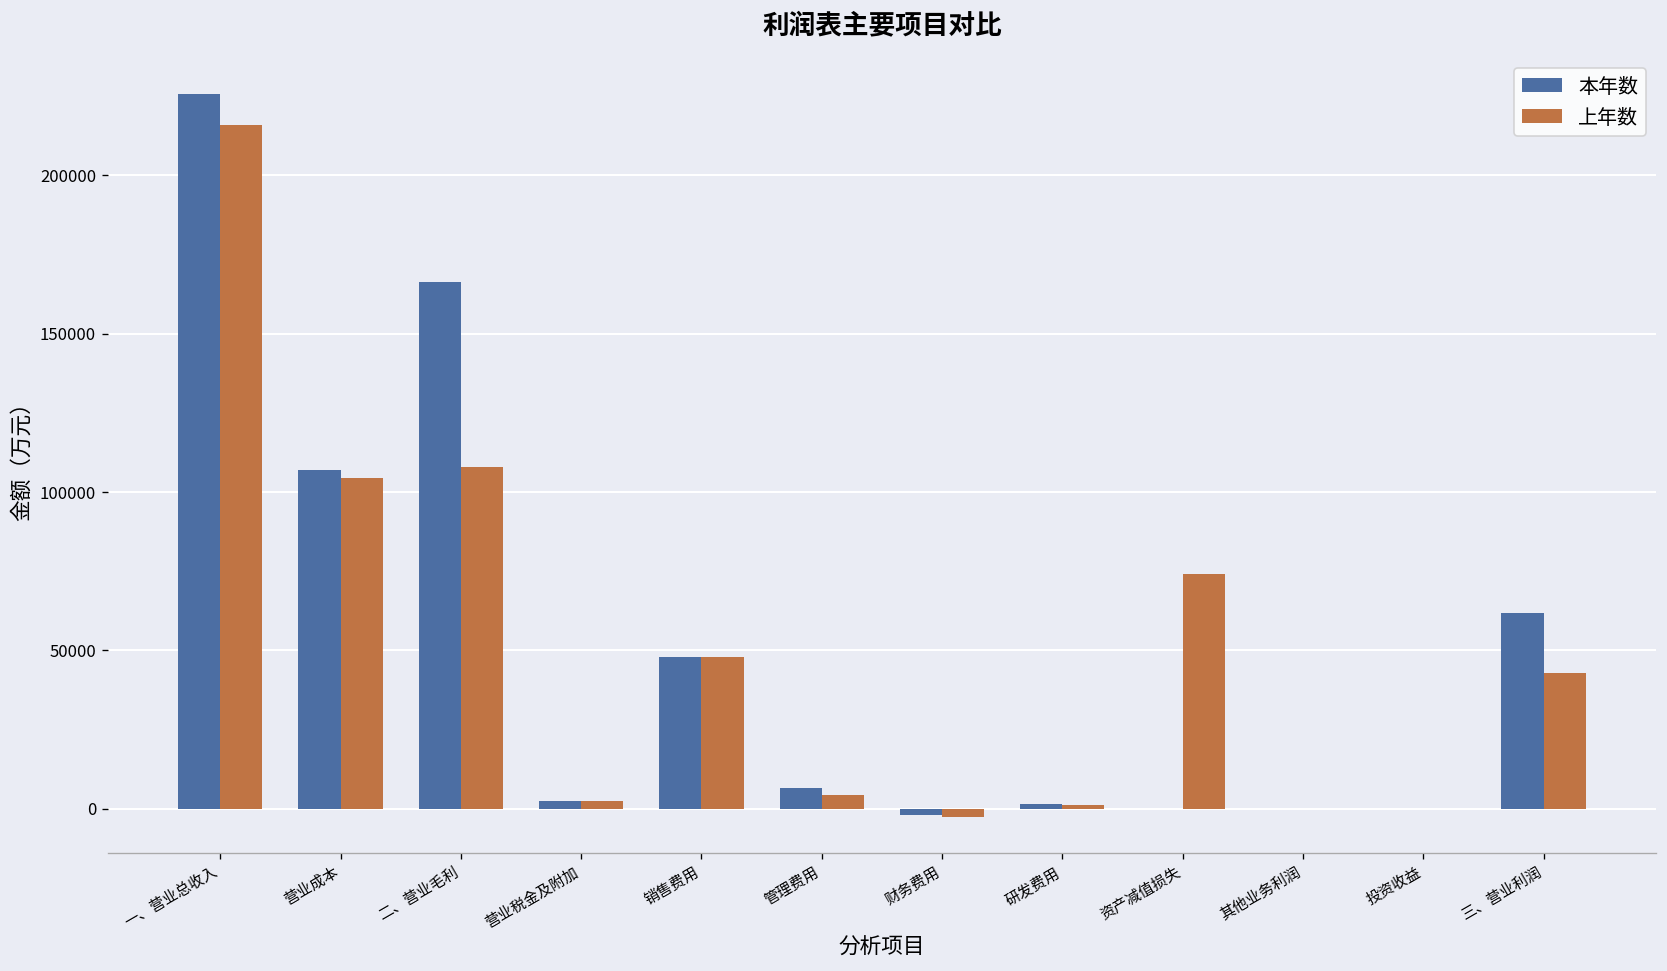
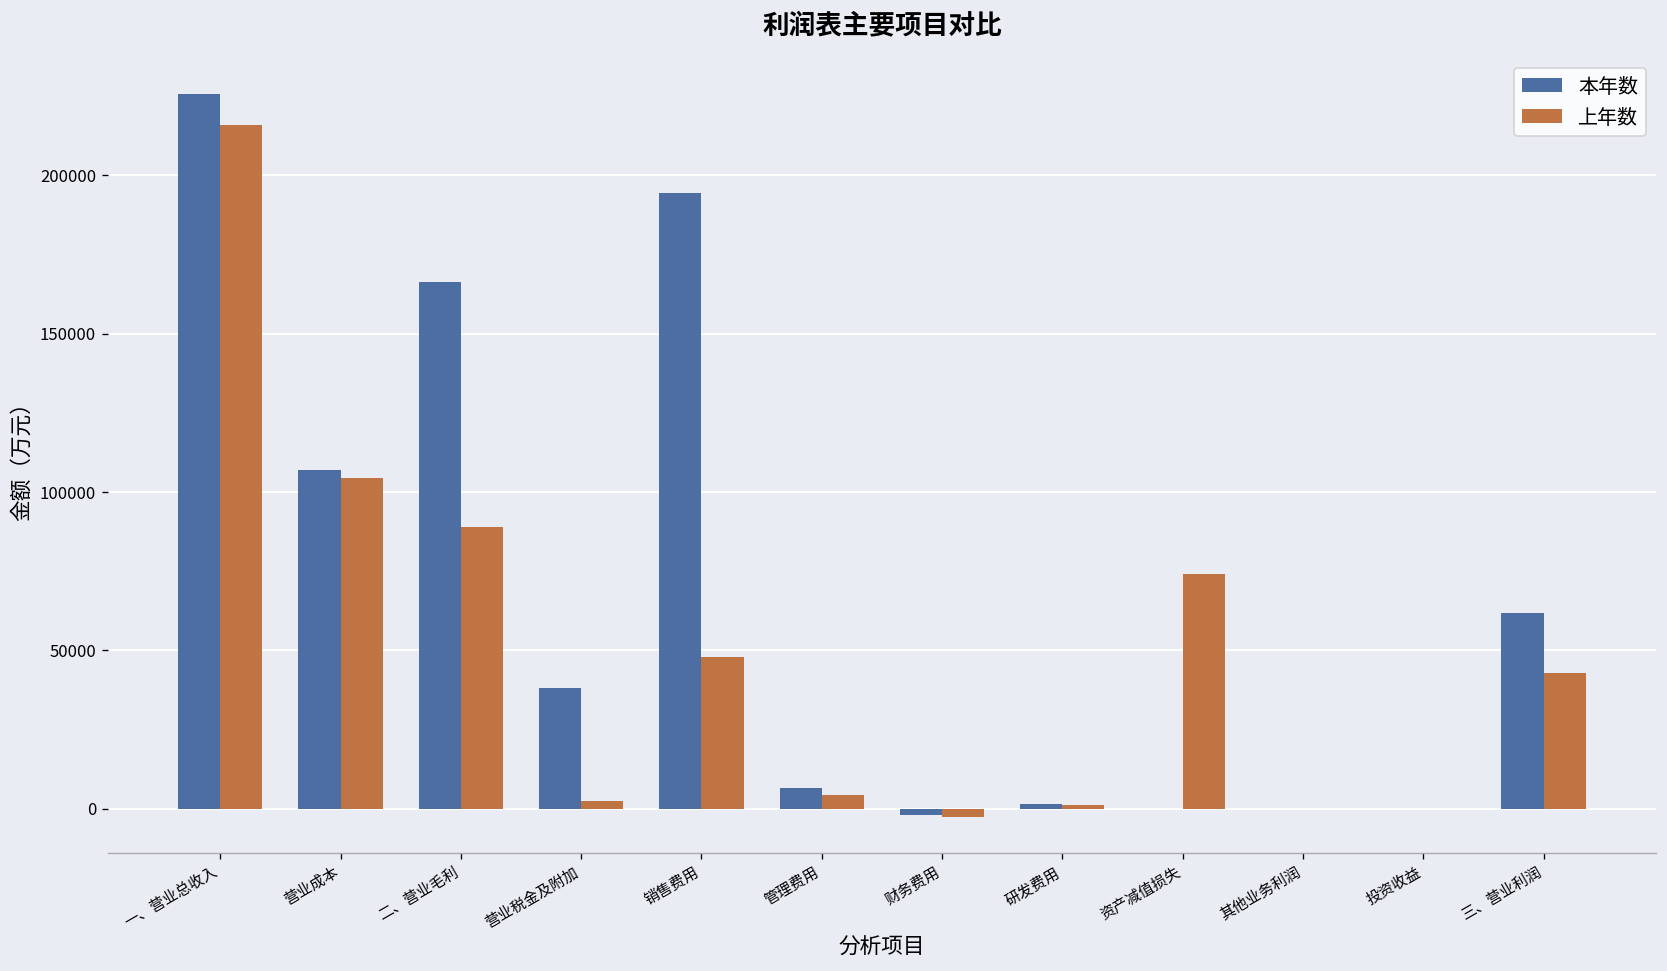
  {
    "本年数": {
      "一、营业总收入": 226000,
      "营业成本": 107000,
      "二、营业毛利": 166000,
-     "营业税金及附加": 3000,
-     "销售费用": 48000,
+     "营业税金及附加": 38000,
+     "销售费用": 194000,
      "管理费用": 6000,
      "财务费用": -2000,
      "研发费用": 1000,
      "资产减值损失": 0,
      "其他业务利润": 0,
      "三、营业利润": 62000
    },
    "上年数": {
      "一、营业总收入": 216000,
      "营业成本": 104000,
-     "二、营业毛利": 108000,
+     "二、营业毛利": 89000,
      "营业税金及附加": 2000,
      "销售费用": 48000,
      "管理费用": 4000,
      "财务费用": -3000,
      "研发费用": 1000,
      "资产减值损失": 74000,
      "其他业务利润": 0,
      "三、营业利润": 43000
    }
  }
